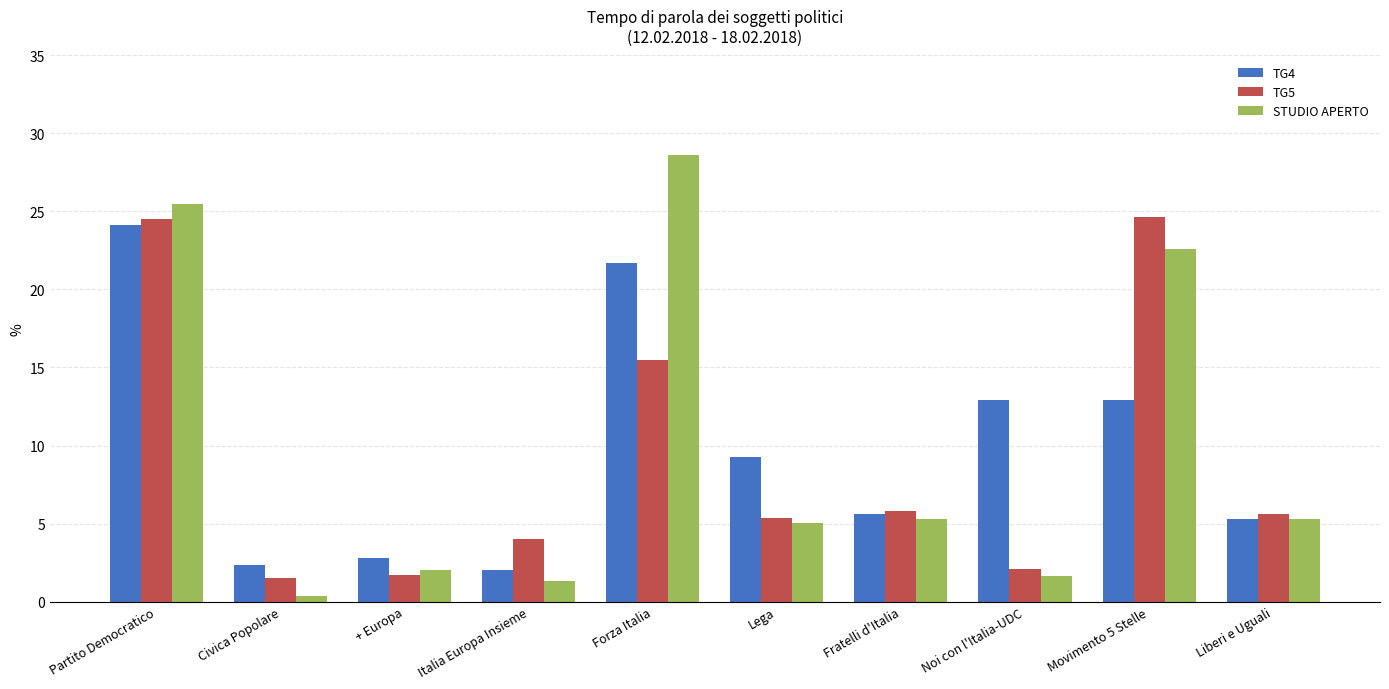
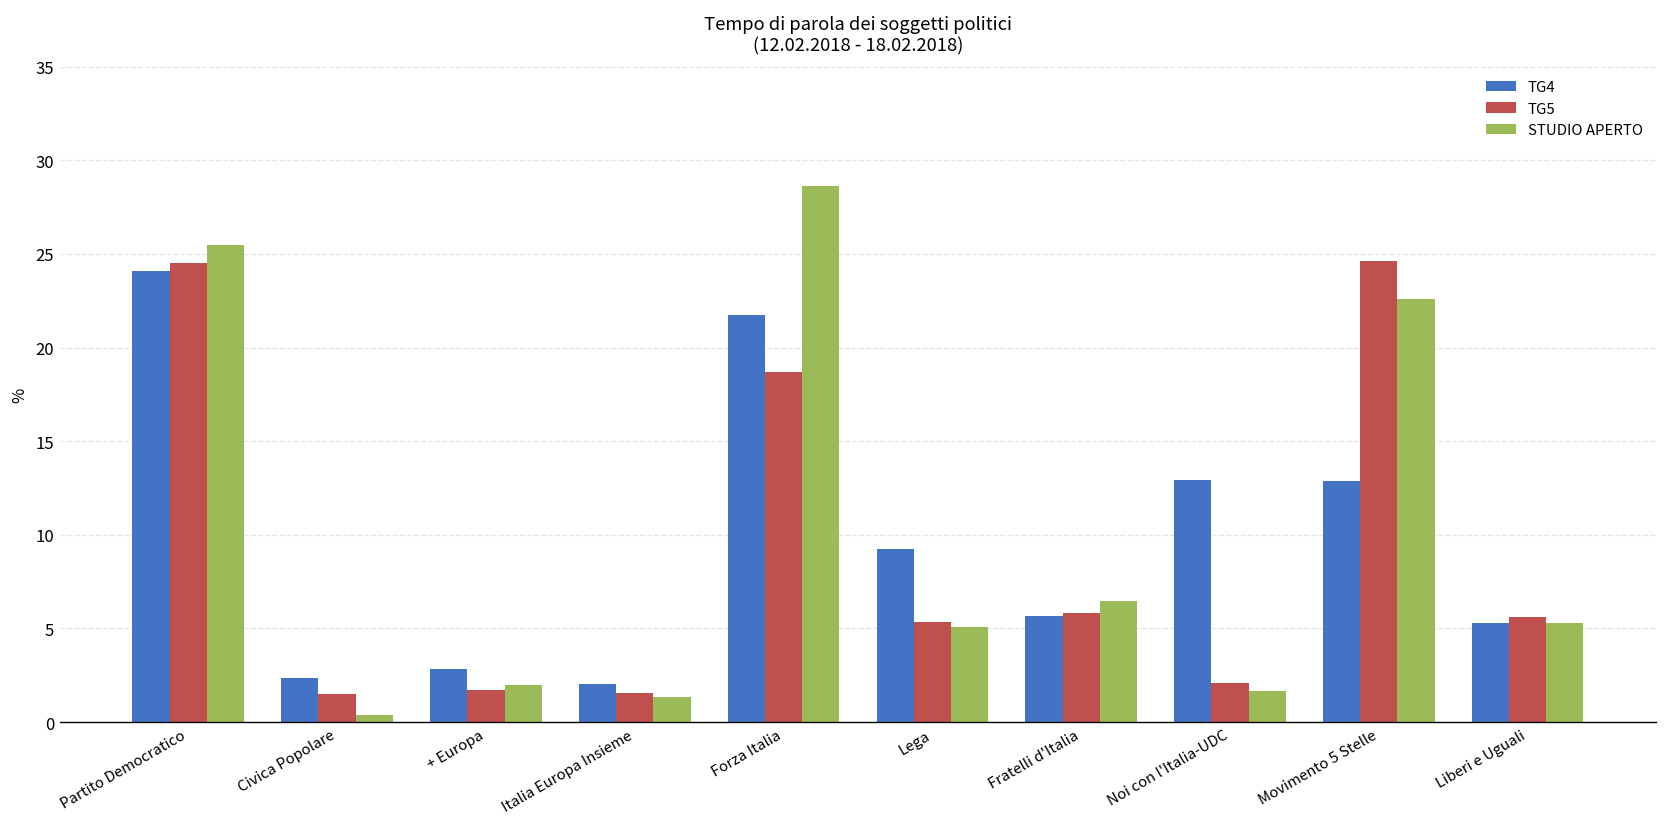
  {
    "TG4": {
      "Partito Democratico": 24.1,
      "Civica Popolare": 2.3,
      "+ Europa": 2.8,
      "Italia Europa Insieme": 2.0,
      "Forza Italia": 21.7,
      "Lega": 9.2,
      "Fratelli d'Italia": 5.6,
      "Noi con l'Italia-UDC": 12.9,
      "Movimento 5 Stelle": 12.9,
      "Liberi e Uguali": 5.3
    },
    "TG5": {
      "Partito Democratico": 24.5,
      "Civica Popolare": 1.5,
      "+ Europa": 1.7,
-     "Italia Europa Insieme": 4.0,
-     "Forza Italia": 15.5,
+     "Italia Europa Insieme": 1.5,
+     "Forza Italia": 18.7,
      "Lega": 5.4,
      "Fratelli d'Italia": 5.8,
      "Noi con l'Italia-UDC": 2.1,
      "Movimento 5 Stelle": 24.6,
      "Liberi e Uguali": 5.6
    },
    "STUDIO APERTO": {
      "Partito Democratico": 25.5,
      "Civica Popolare": 0.4,
      "+ Europa": 2.0,
      "Italia Europa Insieme": 1.3,
      "Forza Italia": 28.6,
      "Lega": 5.1,
-     "Fratelli d'Italia": 5.3,
+     "Fratelli d'Italia": 6.4,
      "Noi con l'Italia-UDC": 1.6,
      "Movimento 5 Stelle": 22.6,
      "Liberi e Uguali": 5.3
    }
  }
